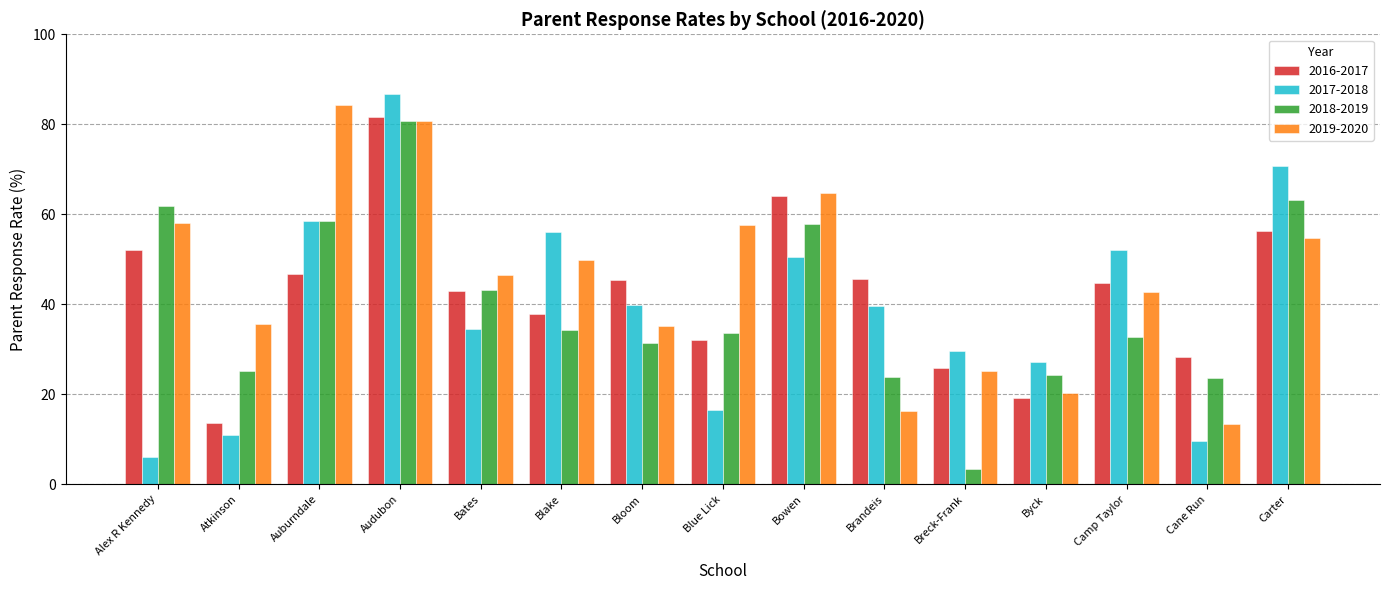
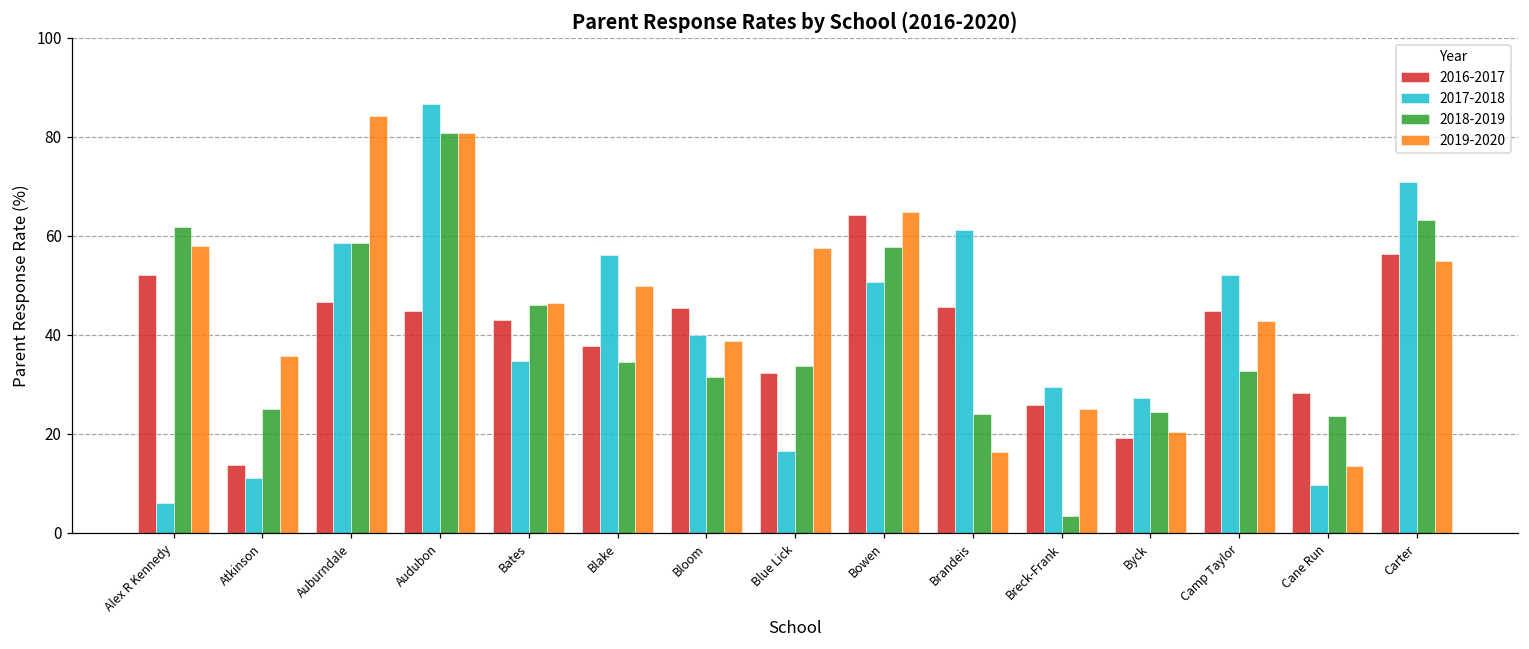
  {
    "2016-2017": {
      "Alex R Kennedy": 52,
      "Atkinson": 14,
      "Auburndale": 47,
-     "Audubon": 82,
+     "Audubon": 45,
      "Bates": 43,
      "Blake": 38,
      "Bloom": 45,
      "Blue Lick": 32,
      "Bowen": 64,
      "Brandeis": 46,
      "Breck-Frank": 26,
      "Byck": 19,
      "Camp Taylor": 45,
      "Cane Run": 28,
      "Carter": 56
    },
    "2017-2018": {
      "Alex R Kennedy": 6,
      "Atkinson": 11,
      "Auburndale": 59,
      "Audubon": 87,
      "Bates": 35,
      "Blake": 56,
      "Bloom": 40,
      "Blue Lick": 17,
      "Bowen": 51,
-     "Brandeis": 40,
+     "Brandeis": 61,
      "Breck-Frank": 30,
      "Byck": 27,
      "Camp Taylor": 52,
      "Cane Run": 10,
      "Carter": 71
    },
    "2018-2019": {
      "Alex R Kennedy": 62,
      "Atkinson": 25,
      "Auburndale": 59,
      "Audubon": 81,
-     "Bates": 43,
+     "Bates": 46,
      "Blake": 34,
      "Bloom": 32,
      "Blue Lick": 34,
      "Bowen": 58,
      "Brandeis": 24,
      "Breck-Frank": 3,
      "Byck": 24,
      "Camp Taylor": 33,
      "Cane Run": 24,
      "Carter": 63
    },
    "2019-2020": {
      "Alex R Kennedy": 58,
      "Atkinson": 36,
      "Auburndale": 84,
      "Audubon": 81,
      "Bates": 47,
      "Blake": 50,
-     "Bloom": 35,
+     "Bloom": 39,
      "Blue Lick": 58,
      "Bowen": 65,
      "Brandeis": 16,
      "Breck-Frank": 25,
      "Byck": 20,
      "Camp Taylor": 43,
      "Cane Run": 14,
      "Carter": 55
    }
  }
